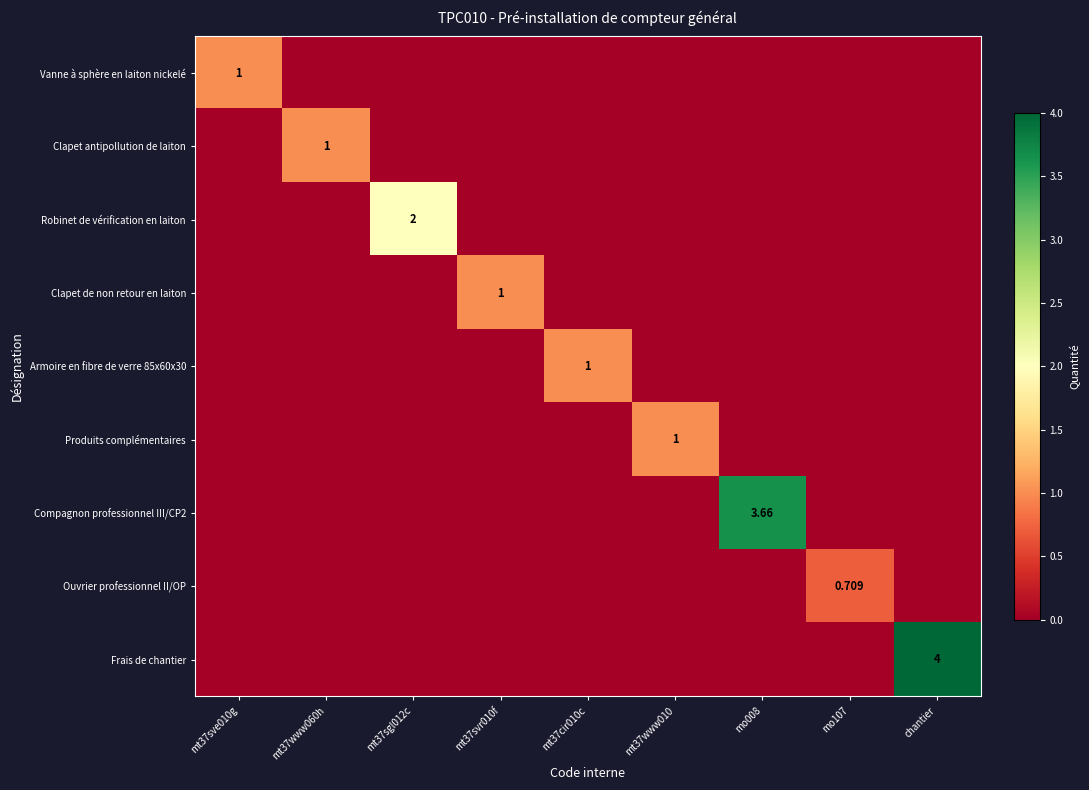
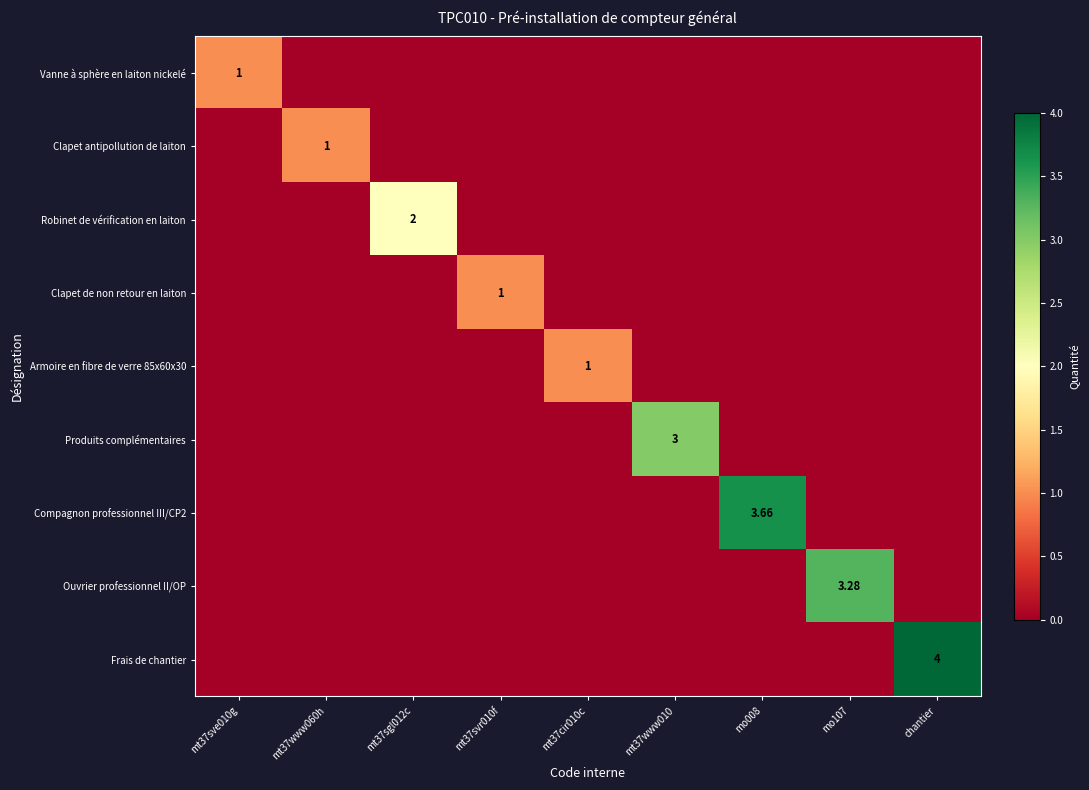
  {
    "Vanne à sphère en laiton nickelé": {
      "mt37sve010g": 1
    },
    "Clapet antipollution de laiton": {
      "mt37www060h": 1
    },
    "Robinet de vérification en laiton": {
      "mt37sgl012c": 2
    },
    "Clapet de non retour en laiton": {
      "mt37svr010f": 1
    },
    "Armoire en fibre de verre 85x60x30": {
      "mt37cir010c": 1
    },
    "Produits complémentaires": {
-     "mt37www010": 1
+     "mt37www010": 3
    },
    "Compagnon professionnel III/CP2": {
      "mo008": 3.66
    },
    "Ouvrier professionnel II/OP": {
-     "mo107": 0.709
+     "mo107": 3.28
    },
    "Frais de chantier": {
      "chantier": 4
    }
  }
